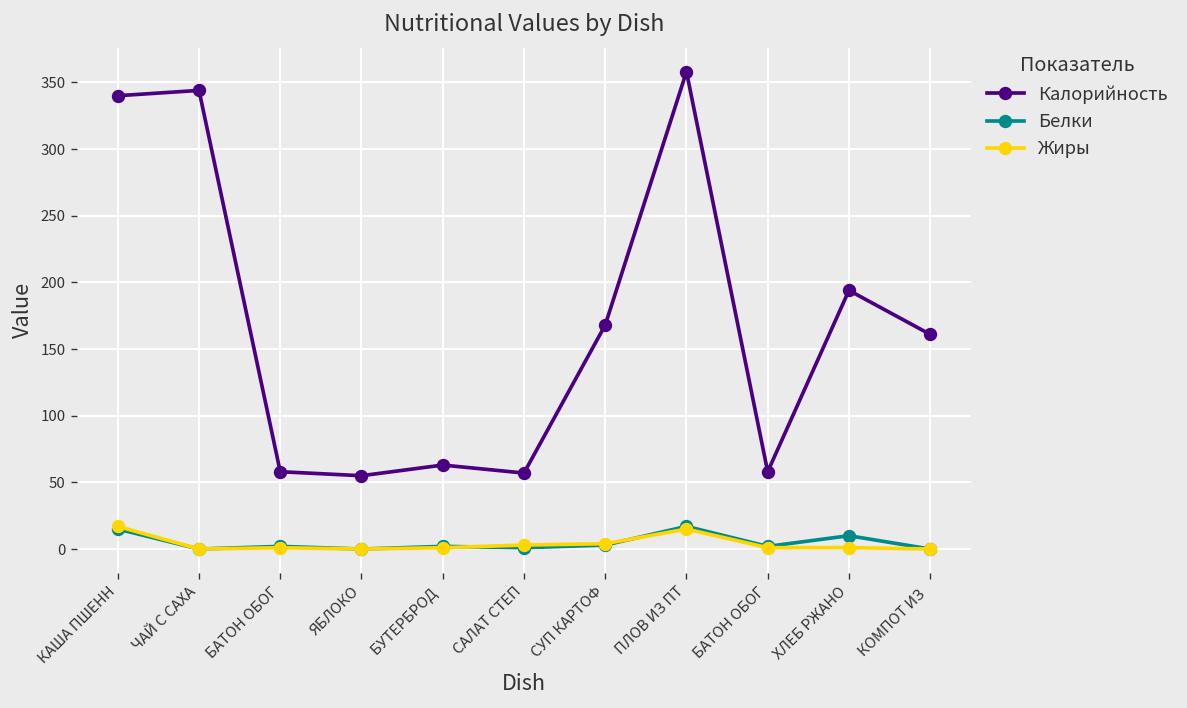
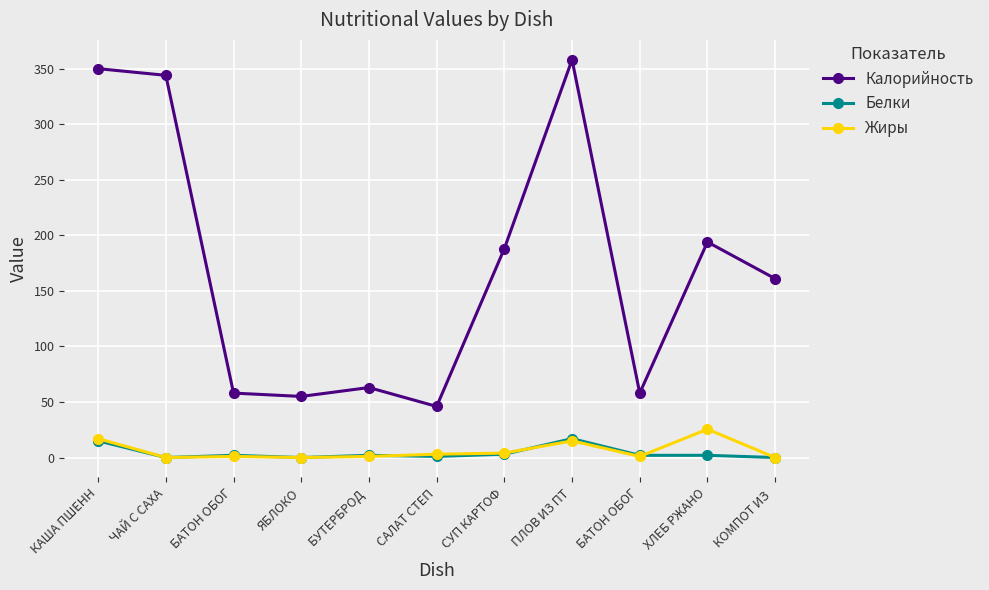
  {
    "Калорийность": {
-     "КАША ПШЕНН": 340,
+     "КАША ПШЕНН": 350,
      "ЧАЙ С САХА": 344,
      "ЯБЛОКО": 55,
      "БУТЕРБРОД": 63,
-     "САЛАТ СТЕП": 57,
-     "СУП КАРТОФ": 168,
+     "САЛАТ СТЕП": 46,
+     "СУП КАРТОФ": 188,
      "ПЛОВ ИЗ ПТ": 358,
      "ХЛЕБ РЖАНО": 194,
      "КОМПОТ ИЗ": 161
    },
    "Белки": {
-     "ХЛЕБ РЖАНО": 10
+     "ХЛЕБ РЖАНО": 2
    },
    "Жиры": {
-     "ХЛЕБ РЖАНО": 1
+     "ХЛЕБ РЖАНО": 26
    }
  }
